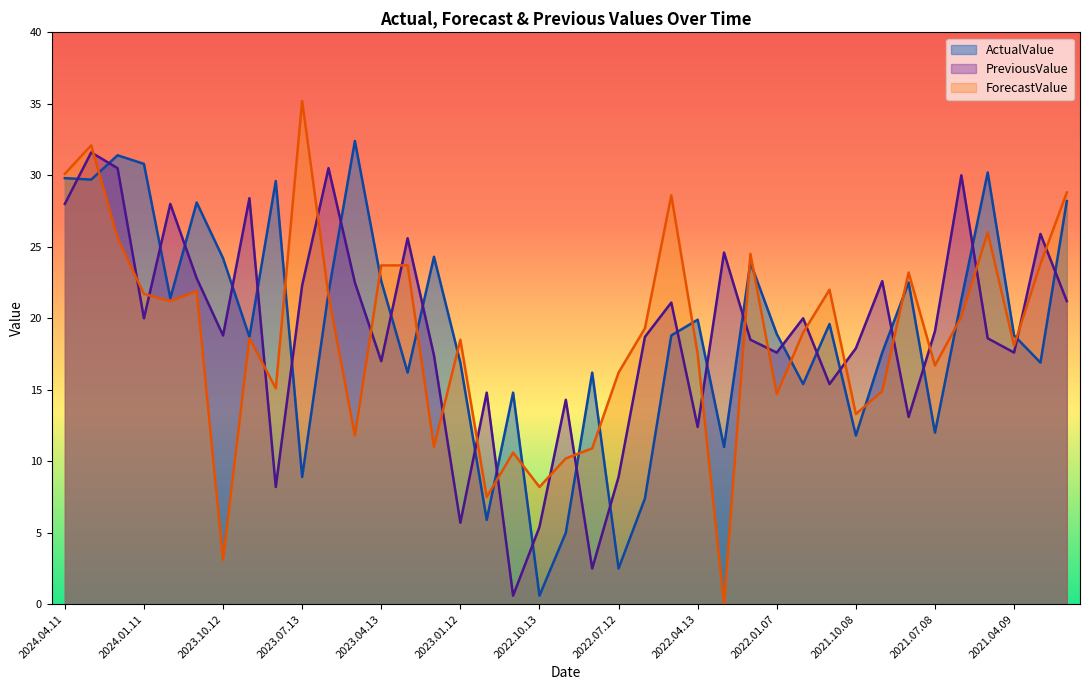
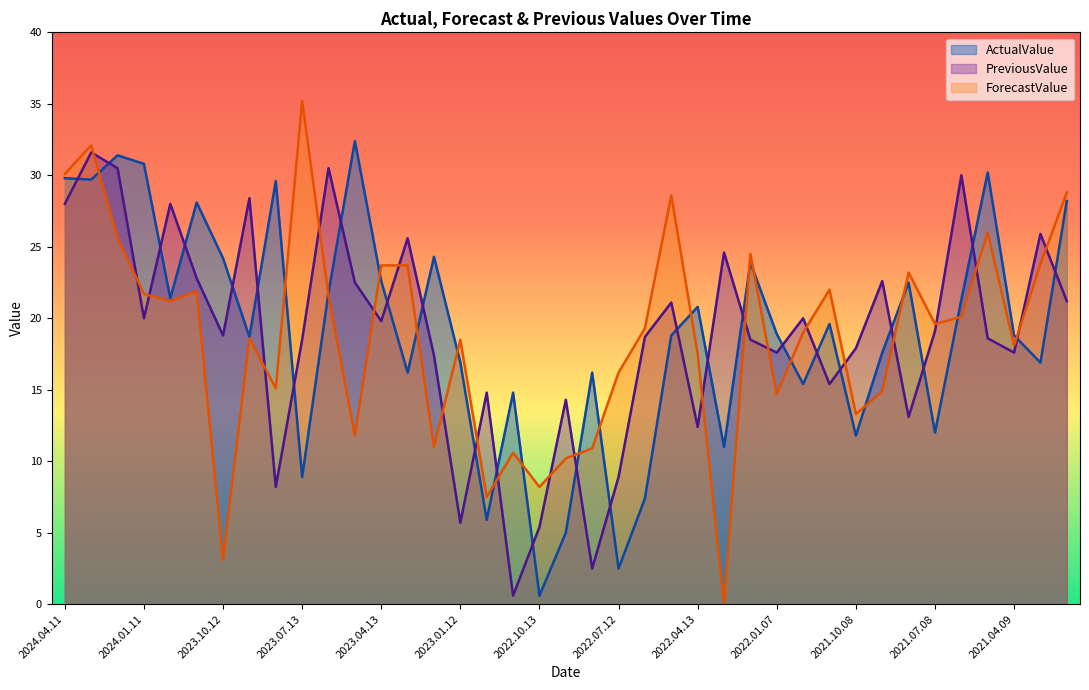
  {
    "ActualValue": {
      "2024.04.11": 29.8,
      "2024.01.11": 30.8,
      "2023.10.12": 24.2,
      "2023.07.13": 8.9,
      "2023.04.13": 22.6,
      "2023.01.12": 16.9,
      "2022.10.13": 0.6,
      "2022.07.12": 2.5,
-     "2022.04.13": 19.9,
+     "2022.04.13": 20.8,
      "2022.01.07": 18.9,
      "2021.10.08": 11.8,
      "2021.07.08": 12.0,
      "2021.04.09": 18.8
    },
    "PreviousValue": {
      "2024.04.11": 28.0,
      "2024.01.11": 20.0,
      "2023.10.12": 18.8,
-     "2023.07.13": 22.3,
-     "2023.04.13": 17.0,
+     "2023.07.13": 18.5,
+     "2023.04.13": 19.8,
      "2023.01.12": 5.7,
      "2022.10.13": 5.4,
      "2022.07.12": 8.9,
      "2022.04.13": 12.4,
      "2022.01.07": 17.6,
      "2021.10.08": 17.9,
      "2021.07.08": 19.1,
      "2021.04.09": 17.6
    },
    "ForecastValue": {
      "2024.04.11": 30.1,
      "2024.01.11": 21.7,
      "2023.10.12": 3.1,
      "2023.07.13": 35.2,
      "2023.04.13": 23.7,
      "2023.01.12": 18.5,
      "2022.10.13": 8.2,
      "2022.07.12": 16.2,
      "2022.04.13": 17.5,
      "2022.01.07": 14.7,
      "2021.10.08": 13.3,
-     "2021.07.08": 16.7,
+     "2021.07.08": 19.6,
      "2021.04.09": 18.1
    }
  }
